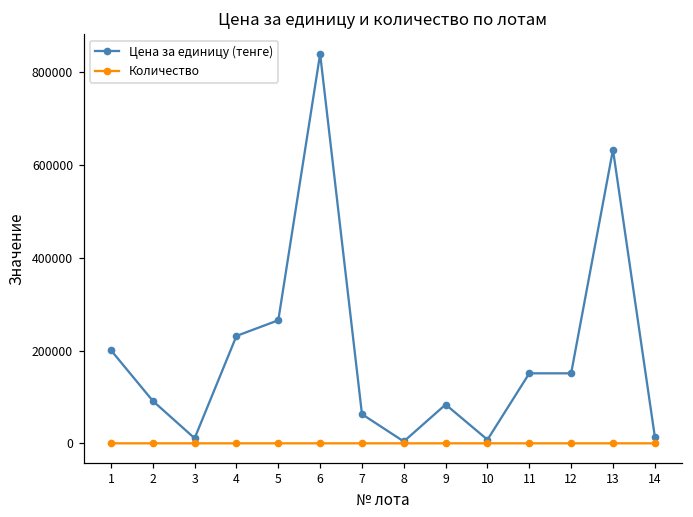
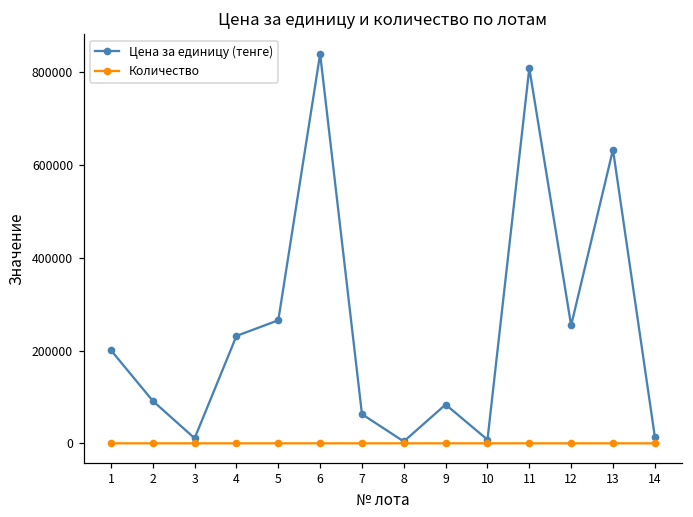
  {
    "Цена за единицу (тенге)": {
      "1": 200000,
      "2": 90000,
      "3": 10000,
      "4": 230000,
      "5": 270000,
      "6": 840000,
      "7": 60000,
      "9": 80000,
      "10": 10000,
-     "11": 150000,
-     "12": 150000,
+     "11": 810000,
+     "12": 250000,
      "13": 630000,
      "14": 10000
    },
    "Количество": {
      "1": 0,
      "2": 0,
      "3": 0,
      "4": 0,
      "5": 0,
      "6": 0,
      "7": 0,
      "9": 0,
      "10": 0,
      "11": 0,
      "12": 0,
      "13": 0,
      "14": 0
    }
  }
